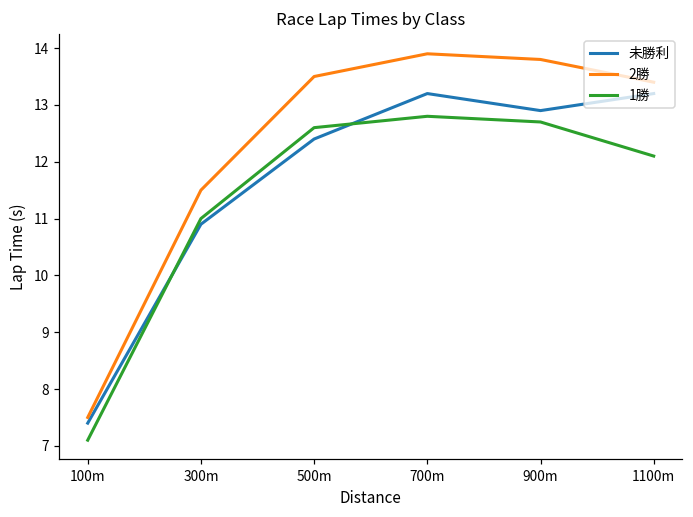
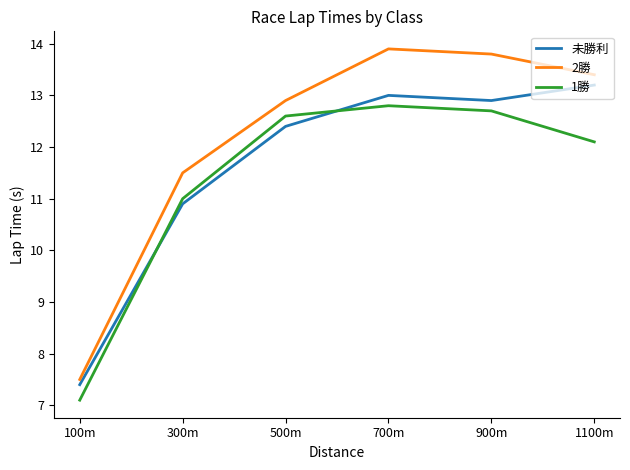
  {
    "未勝利": {
      "100m": 7.4,
      "300m": 10.9,
      "500m": 12.4,
-     "700m": 13.2,
+     "700m": 13.0,
      "900m": 12.9
    },
    "2勝": {
      "100m": 7.5,
      "300m": 11.5,
-     "500m": 13.5,
+     "500m": 12.9,
      "700m": 13.9,
      "900m": 13.8
    },
    "1勝": {
      "100m": 7.1,
      "300m": 11.0,
      "500m": 12.6,
      "700m": 12.8,
      "900m": 12.7,
      "1100m": 12.1
    }
  }
